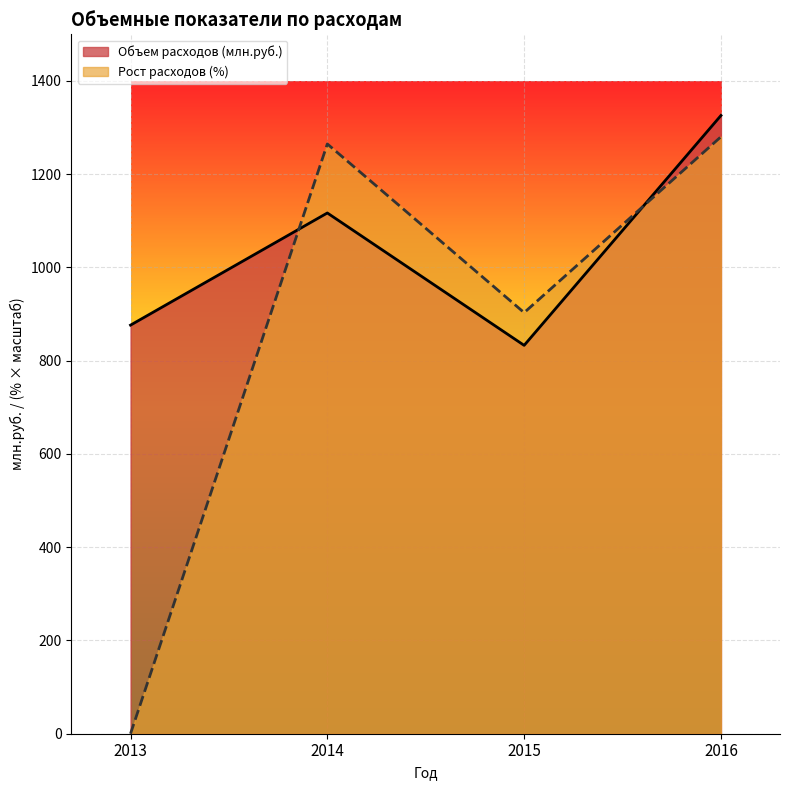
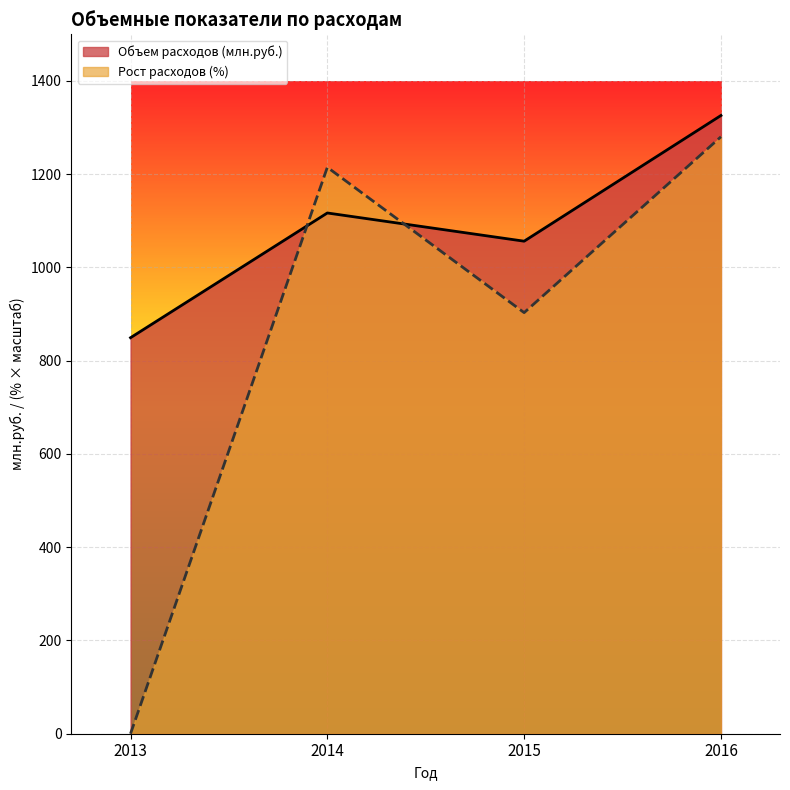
  {
    "Объем расходов (млн.руб.)": {
-     "2013": 880,
+     "2013": 850,
      "2014": 1120,
-     "2015": 830,
+     "2015": 1060,
      "2016": 1330
    },
    "Рост расходов (%)": {
      "2013": 0,
-     "2014": 1260,
+     "2014": 1210,
      "2015": 900,
      "2016": 1280
    }
  }
